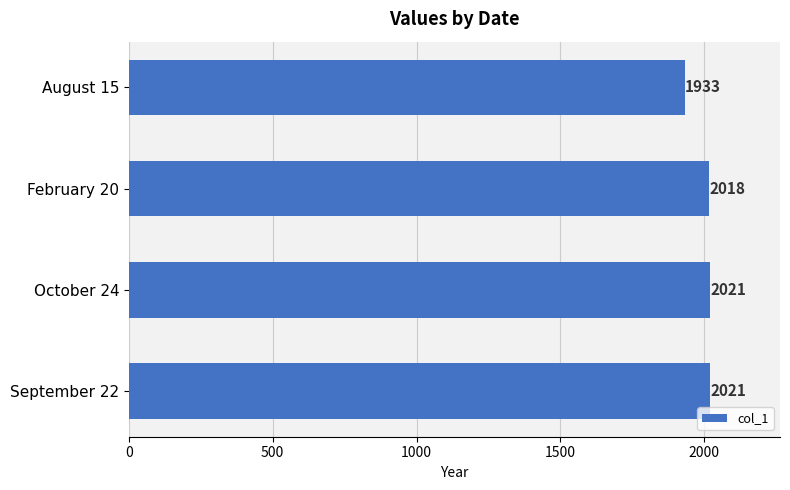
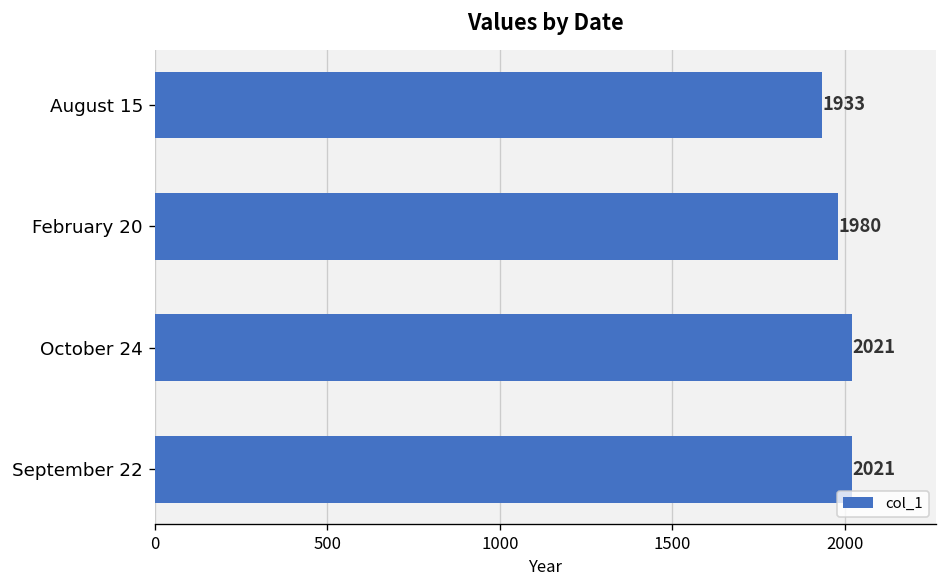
  {
    "August 15": 1933,
-   "February 20": 2018,
+   "February 20": 1980,
    "October 24": 2021,
    "September 22": 2021
  }
